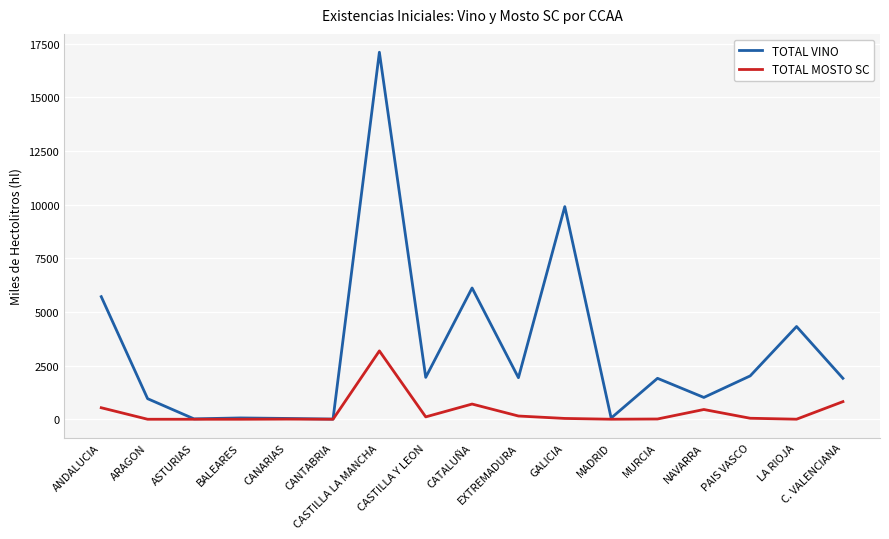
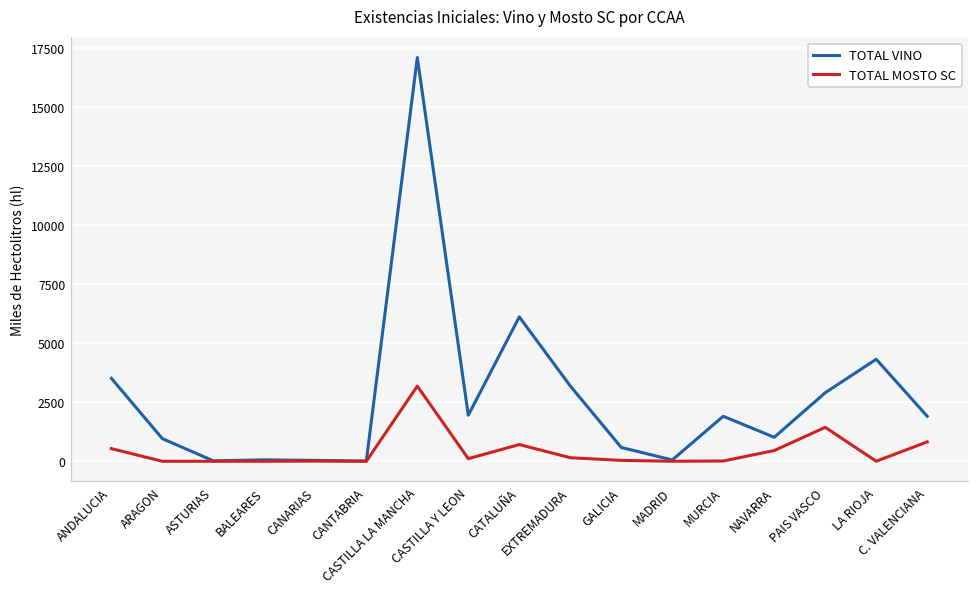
  {
    "TOTAL VINO": {
-     "ANDALUCIA": 5700,
+     "ANDALUCIA": 3500,
      "ARAGON": 1000,
      "CASTILLA LA MANCHA": 17100,
      "CASTILLA Y LEON": 2000,
      "CATALUÑA": 6100,
-     "EXTREMADURA": 1900,
-     "GALICIA": 9900,
+     "EXTREMADURA": 3200,
+     "GALICIA": 600,
      "MURCIA": 1900,
      "NAVARRA": 1000,
-     "PAIS VASCO": 2000,
+     "PAIS VASCO": 2900,
      "LA RIOJA": 4300,
      "C. VALENCIANA": 1900
    },
    "TOTAL MOSTO SC": {
      "ANDALUCIA": 500,
      "ARAGON": 0,
      "CASTILLA LA MANCHA": 3200,
      "CASTILLA Y LEON": 100,
      "CATALUÑA": 700,
      "EXTREMADURA": 200,
      "GALICIA": 0,
      "MURCIA": 0,
      "NAVARRA": 500,
-     "PAIS VASCO": 0,
+     "PAIS VASCO": 1400,
      "LA RIOJA": 0,
      "C. VALENCIANA": 800
    }
  }
